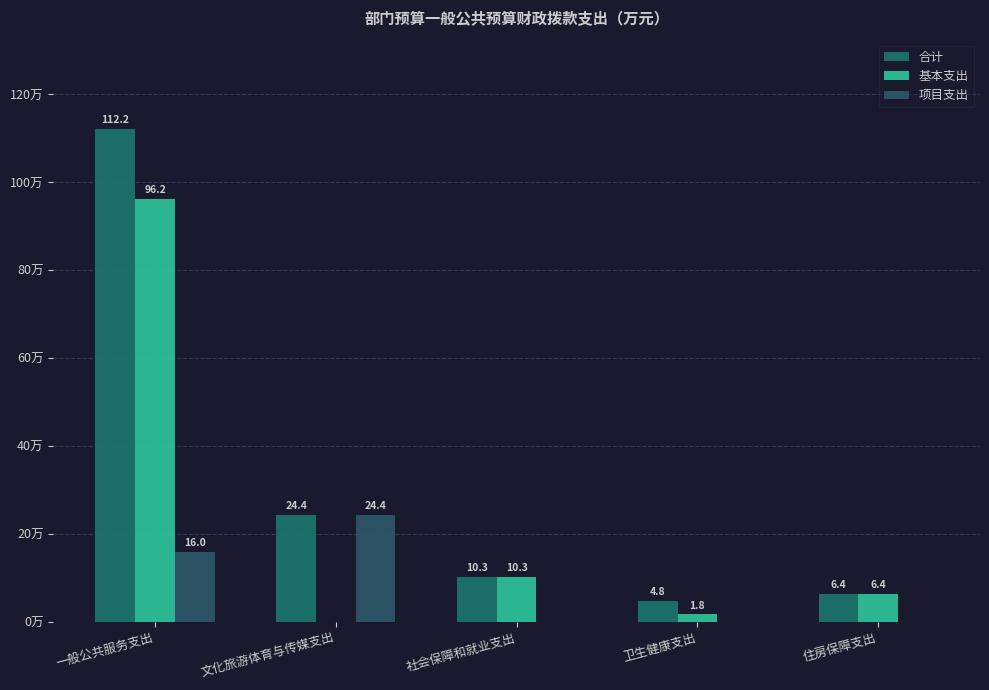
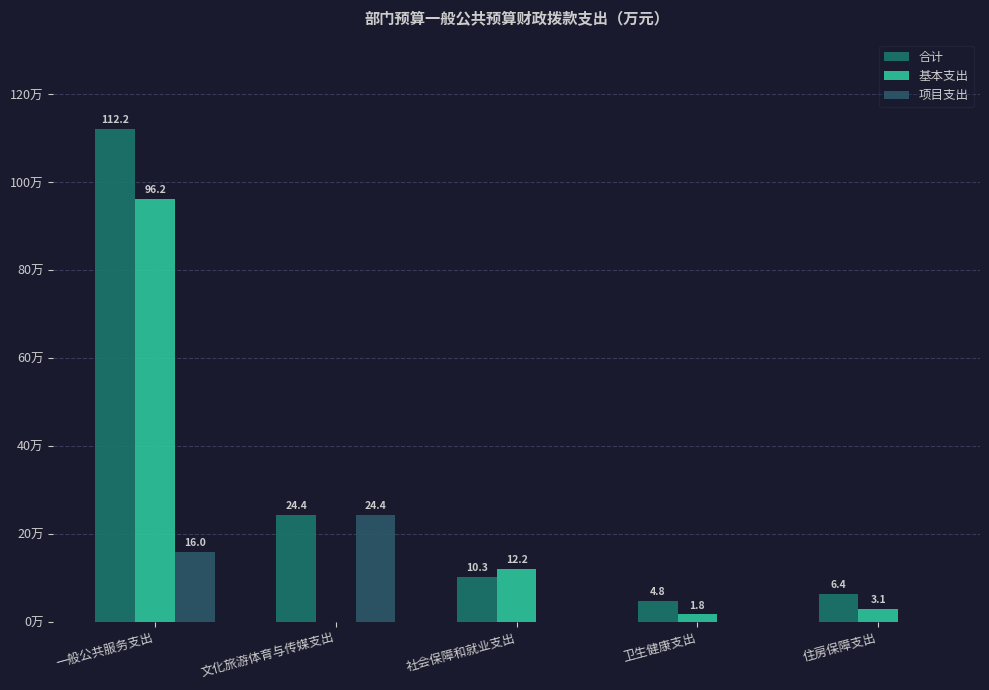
  {
    "基本支出": {
      "一般公共服务支出": 96.2,
-     "社会保障和就业支出": 10.3,
+     "社会保障和就业支出": 12.2,
      "卫生健康支出": 1.8,
-     "住房保障支出": 6.4
+     "住房保障支出": 3.1
    }
  }
